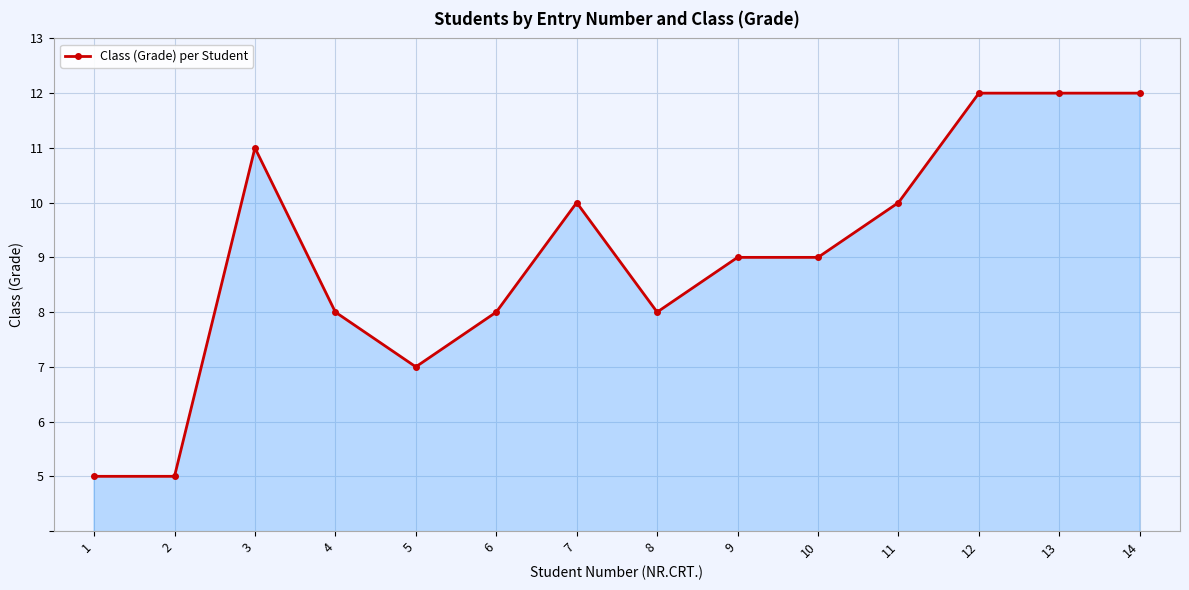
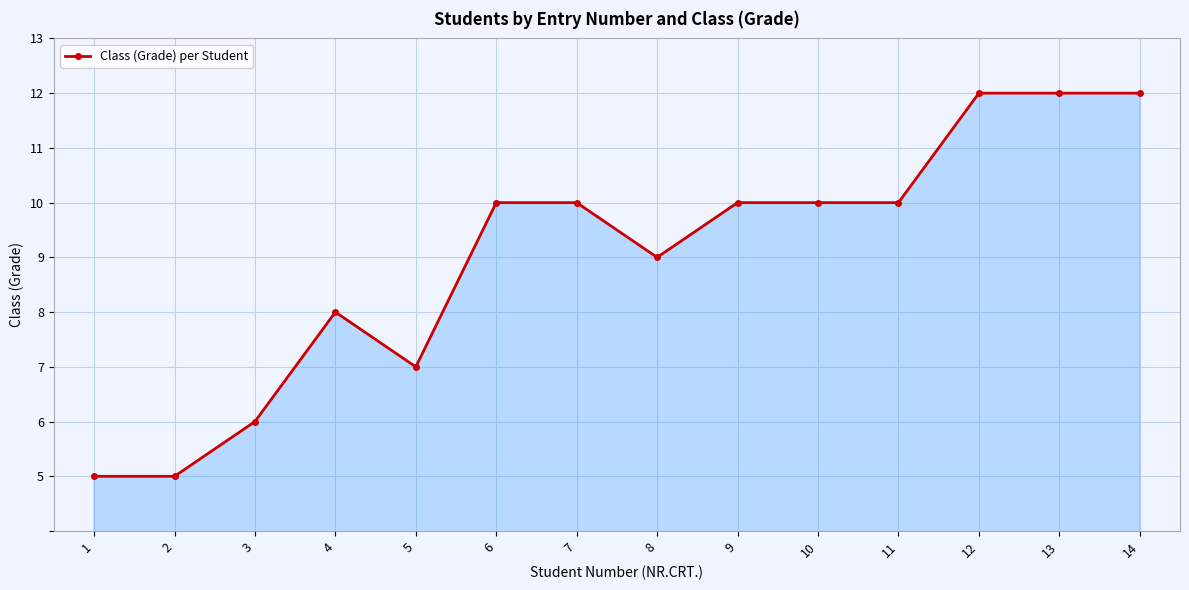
  {
    "1": 5,
    "2": 5,
-   "3": 11,
+   "3": 6,
    "4": 8,
    "5": 7,
-   "6": 8,
+   "6": 10,
    "7": 10,
-   "8": 8,
-   "9": 9,
-   "10": 9,
+   "8": 9,
+   "9": 10,
+   "10": 10,
    "11": 10,
    "12": 12,
    "13": 12,
    "14": 12
  }
